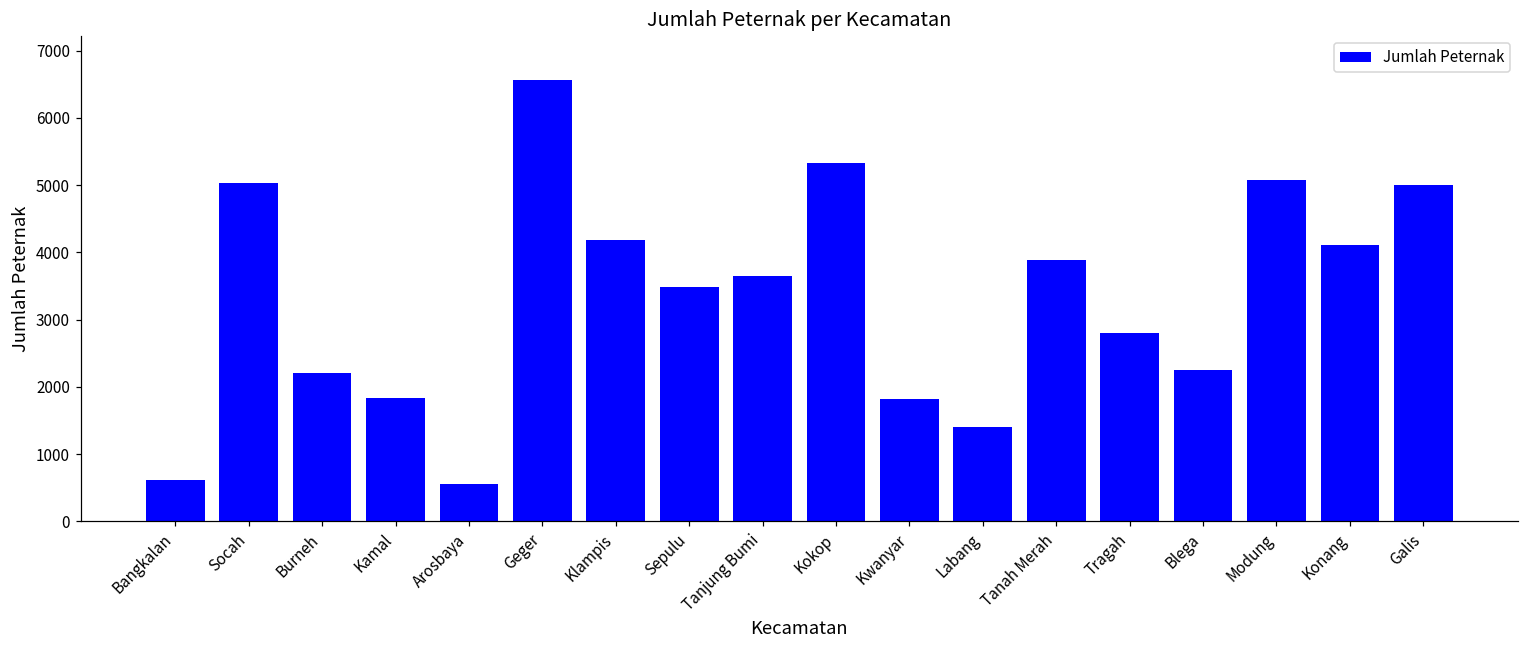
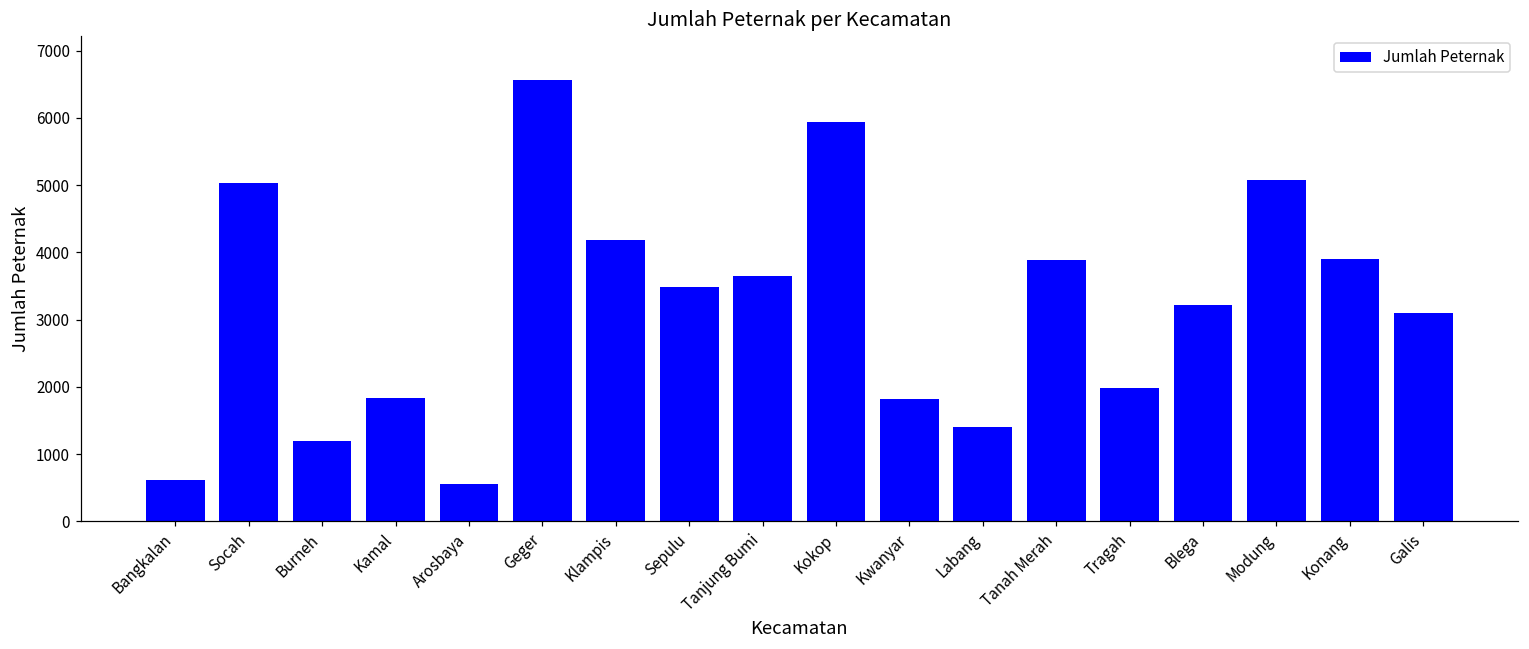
  {
    "Bangkalan": 600,
    "Socah": 5000,
-   "Burneh": 2200,
+   "Burneh": 1200,
    "Kamal": 1800,
    "Arosbaya": 600,
    "Geger": 6600,
    "Klampis": 4200,
    "Sepulu": 3500,
    "Tanjung Bumi": 3600,
-   "Kokop": 5300,
+   "Kokop": 5900,
    "Kwanyar": 1800,
    "Labang": 1400,
    "Tanah Merah": 3900,
-   "Tragah": 2800,
-   "Blega": 2200,
+   "Tragah": 2000,
+   "Blega": 3200,
    "Modung": 5100,
-   "Konang": 4100,
-   "Galis": 5000
+   "Konang": 3900,
+   "Galis": 3100
  }
